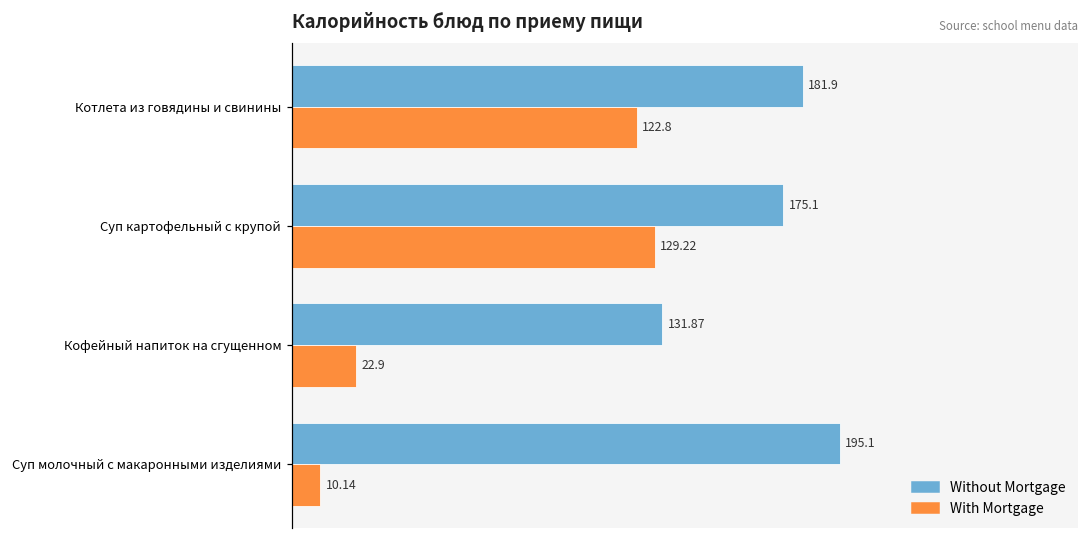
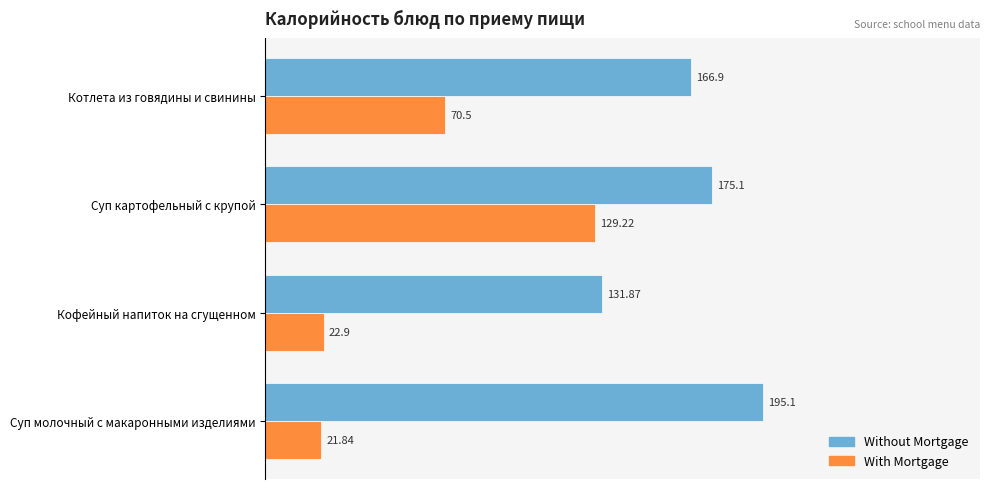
  {
    "Without Mortgage": {
-     "Котлета из говядины и свинины": 181.9,
+     "Котлета из говядины и свинины": 166.9,
      "Суп картофельный с крупой": 175.1,
      "Кофейный напиток на сгущенном": 131.87,
      "Суп молочный с макаронными изделиями": 195.1
    },
    "With Mortgage": {
-     "Котлета из говядины и свинины": 122.8,
+     "Котлета из говядины и свинины": 70.5,
      "Суп картофельный с крупой": 129.22,
      "Кофейный напиток на сгущенном": 22.9,
-     "Суп молочный с макаронными изделиями": 10.14
+     "Суп молочный с макаронными изделиями": 21.84
    }
  }
